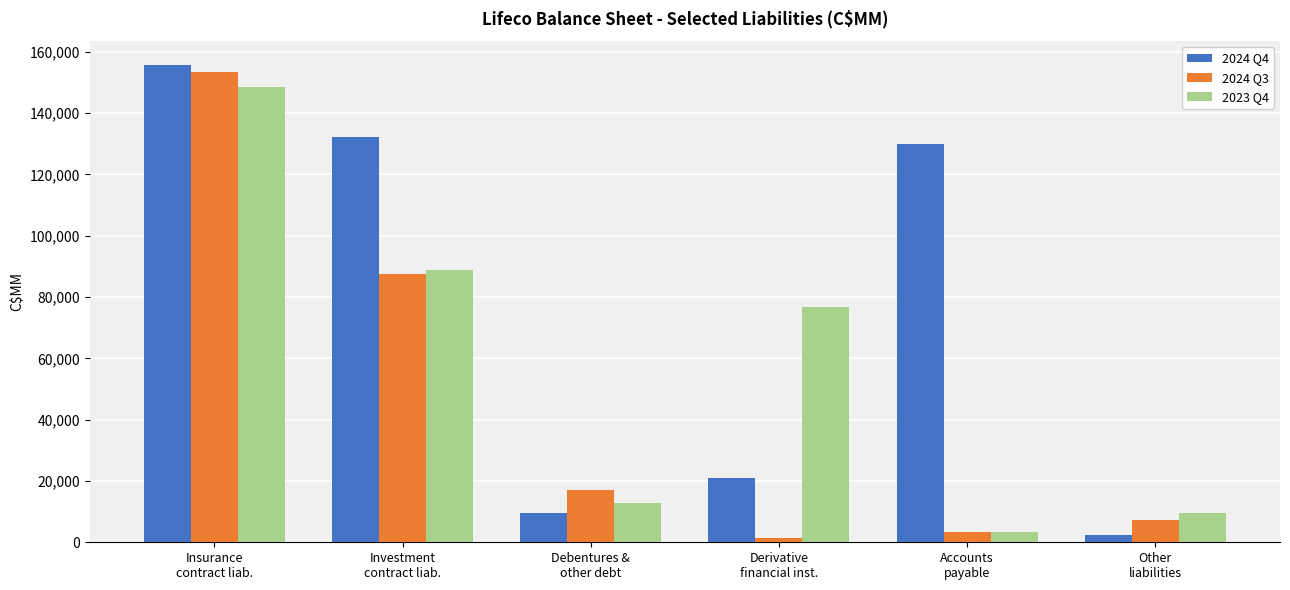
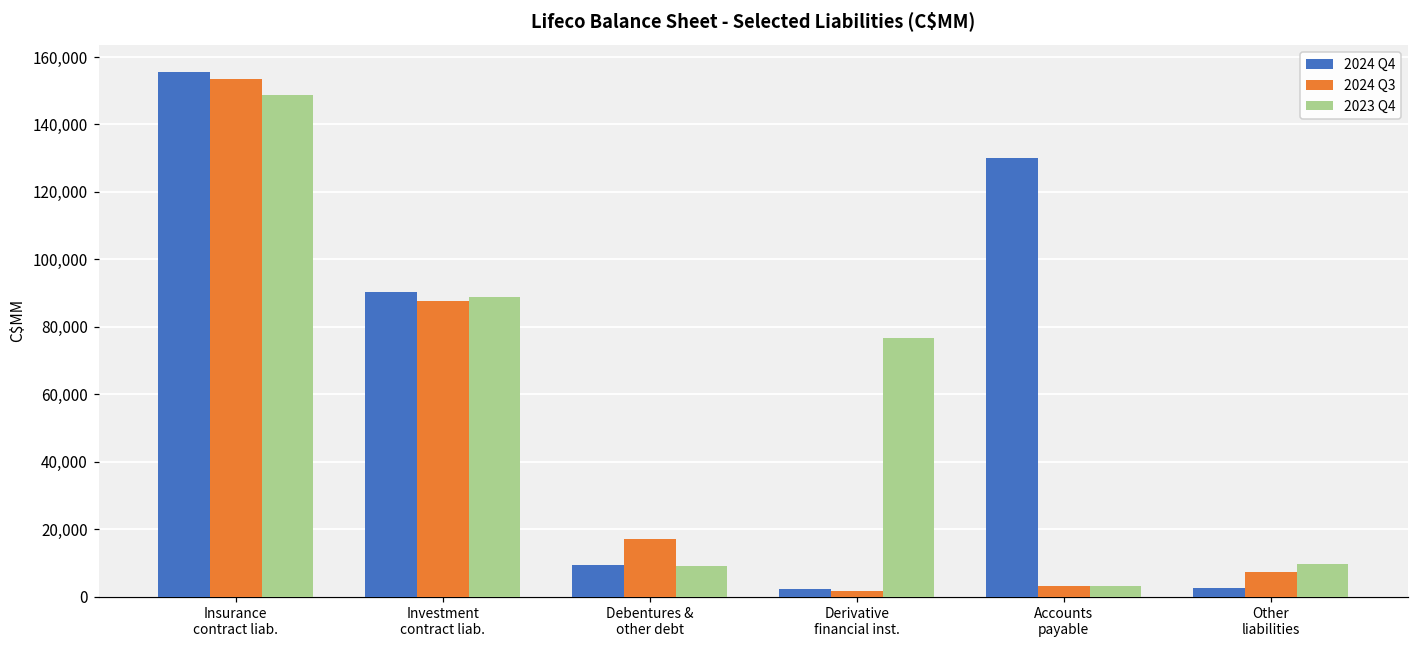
  {
    "2024 Q4": {
      "Insurance contract liab.": "156,000",
-     "Investment contract liab.": "132,000",
+     "Investment contract liab.": "90,000",
      "Debentures & other debt": "9,000",
-     "Derivative financial inst.": "21,000",
+     "Derivative financial inst.": "2,000",
      "Accounts payable": "130,000",
      "Other liabilities": "2,000"
    },
    "2024 Q3": {
      "Insurance contract liab.": "153,000",
      "Investment contract liab.": "88,000",
      "Debentures & other debt": "17,000",
      "Derivative financial inst.": "2,000",
      "Accounts payable": "3,000",
      "Other liabilities": "7,000"
    },
    "2023 Q4": {
      "Insurance contract liab.": "149,000",
      "Investment contract liab.": "89,000",
-     "Debentures & other debt": "13,000",
+     "Debentures & other debt": "9,000",
      "Derivative financial inst.": "77,000",
      "Accounts payable": "3,000",
      "Other liabilities": "10,000"
    }
  }
